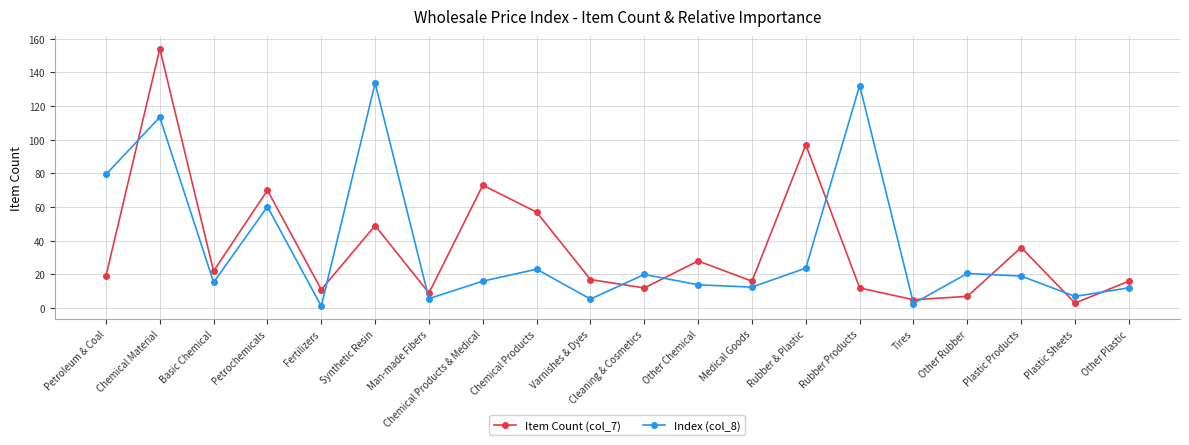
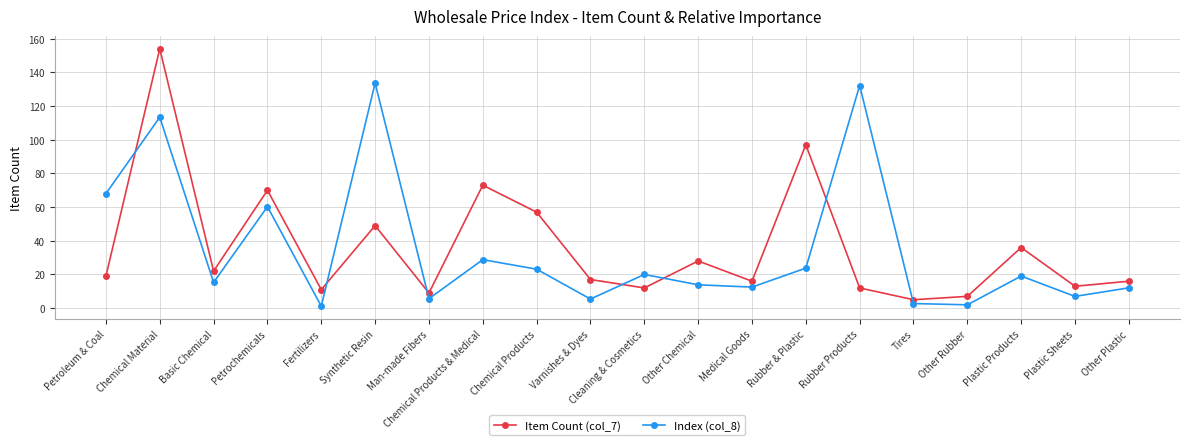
  {
    "Item Count (col_7)": {
      "Petroleum & Coal": 19,
      "Chemical Material": 154,
      "Basic Chemical": 22,
      "Petrochemicals": 70,
      "Fertilizers": 11,
      "Synthetic Resin": 49,
      "Man-made Fibers": 9,
      "Chemical Products & Medical": 73,
      "Chemical Products": 57,
      "Varnishes & Dyes": 17,
      "Cleaning & Cosmetics": 12,
      "Other Chemical": 28,
      "Medical Goods": 16,
      "Rubber & Plastic": 97,
      "Rubber Products": 12,
      "Tires": 5,
      "Other Rubber": 7,
      "Plastic Products": 36,
-     "Plastic Sheets": 3,
+     "Plastic Sheets": 13,
      "Other Plastic": 16
    },
    "Index (col_8)": {
-     "Petroleum & Coal": 79,
+     "Petroleum & Coal": 68,
      "Chemical Material": 113,
      "Basic Chemical": 15,
      "Petrochemicals": 60,
      "Fertilizers": 1,
      "Synthetic Resin": 134,
      "Man-made Fibers": 6,
-     "Chemical Products & Medical": 16,
+     "Chemical Products & Medical": 29,
      "Chemical Products": 23,
      "Varnishes & Dyes": 5,
      "Cleaning & Cosmetics": 20,
      "Other Chemical": 14,
      "Medical Goods": 12,
      "Rubber & Plastic": 24,
      "Rubber Products": 132,
      "Tires": 3,
-     "Other Rubber": 21,
+     "Other Rubber": 2,
      "Plastic Products": 19,
      "Plastic Sheets": 7,
      "Other Plastic": 12
    }
  }
